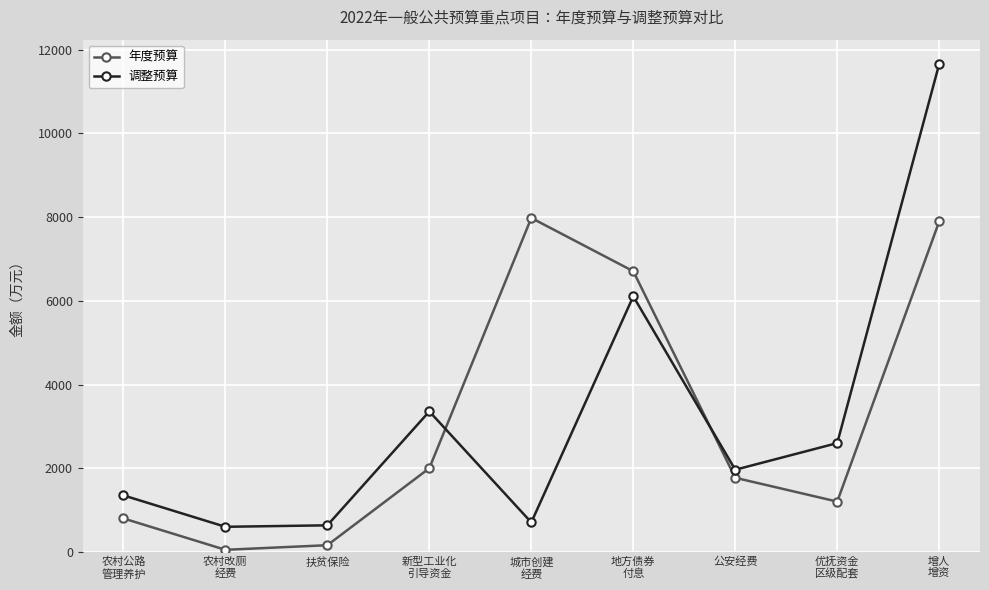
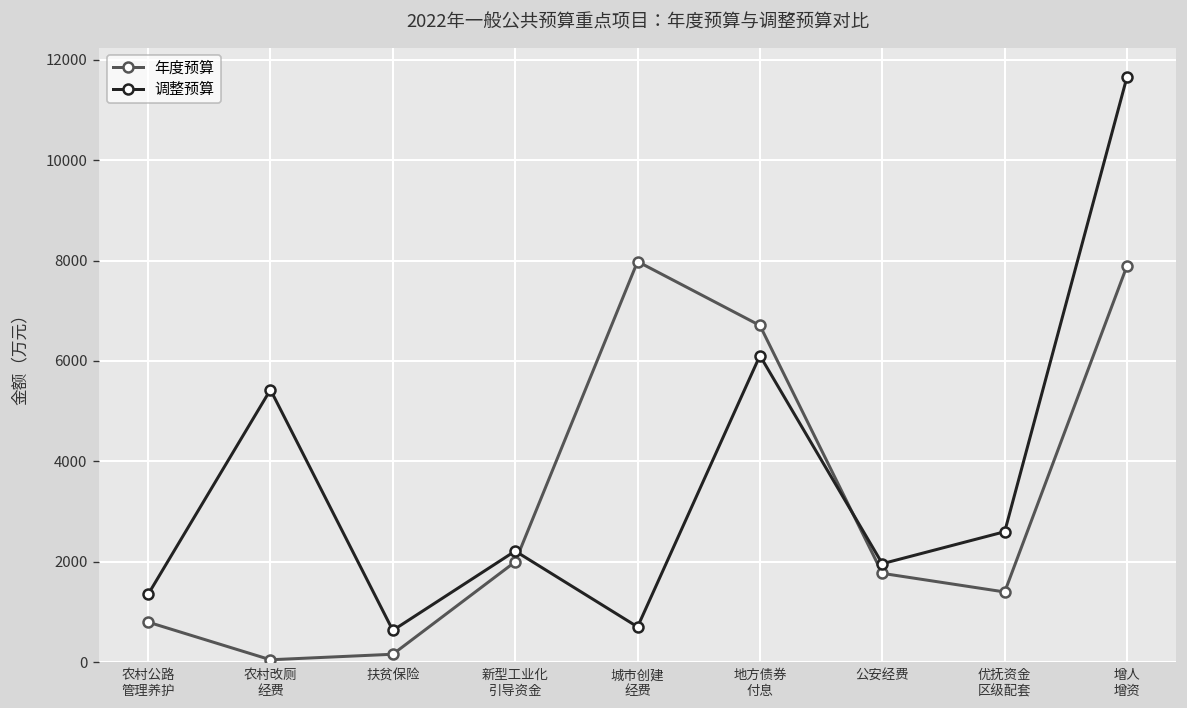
  {
    "年度预算": {
      "农村公路 管理养护": 800,
      "农村改厕 经费": 100,
      "扶贫保险": 200,
      "新型工业化 引导资金": 2000,
      "城市创建 经费": 8000,
      "地方债券 付息": 6700,
      "公安经费": 1800,
-     "优抚资金 区级配套": 1200,
+     "优抚资金 区级配套": 1400,
      "增人 增资": 7900
    },
    "调整预算": {
      "农村公路 管理养护": 1400,
-     "农村改厕 经费": 600,
+     "农村改厕 经费": 5400,
      "扶贫保险": 600,
-     "新型工业化 引导资金": 3400,
+     "新型工业化 引导资金": 2200,
      "城市创建 经费": 700,
      "地方债券 付息": 6100,
      "公安经费": 2000,
      "优抚资金 区级配套": 2600,
      "增人 增资": 11700
    }
  }
